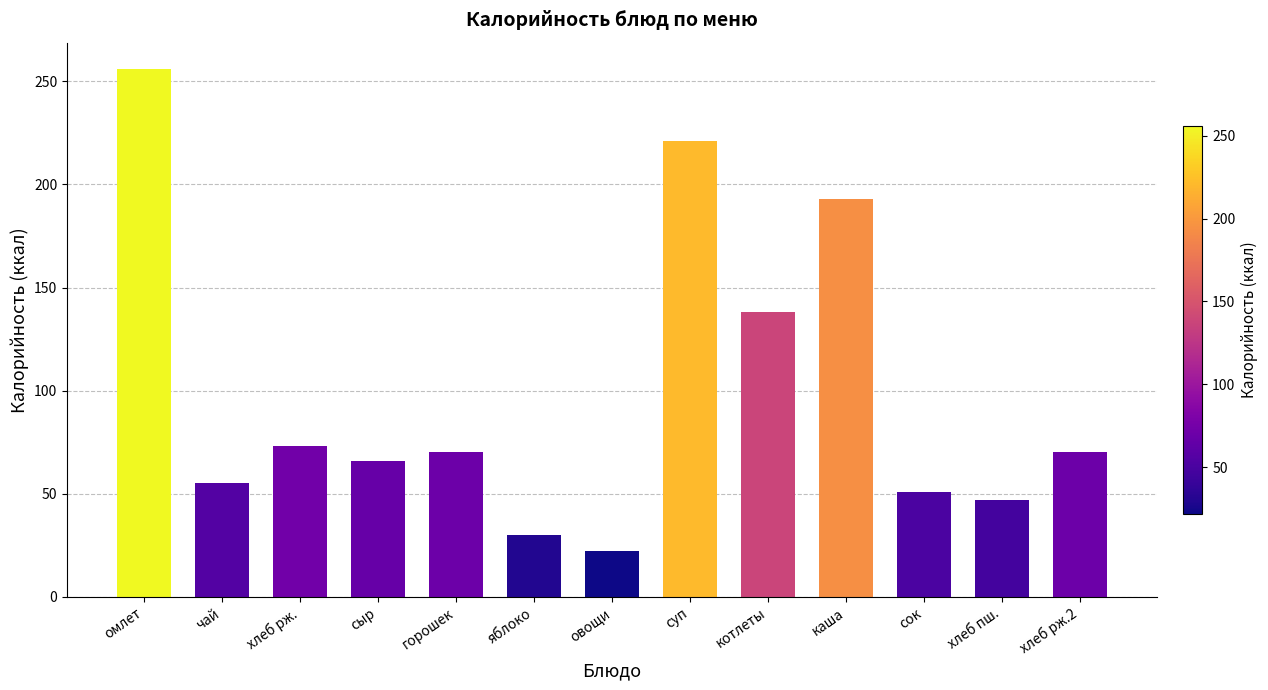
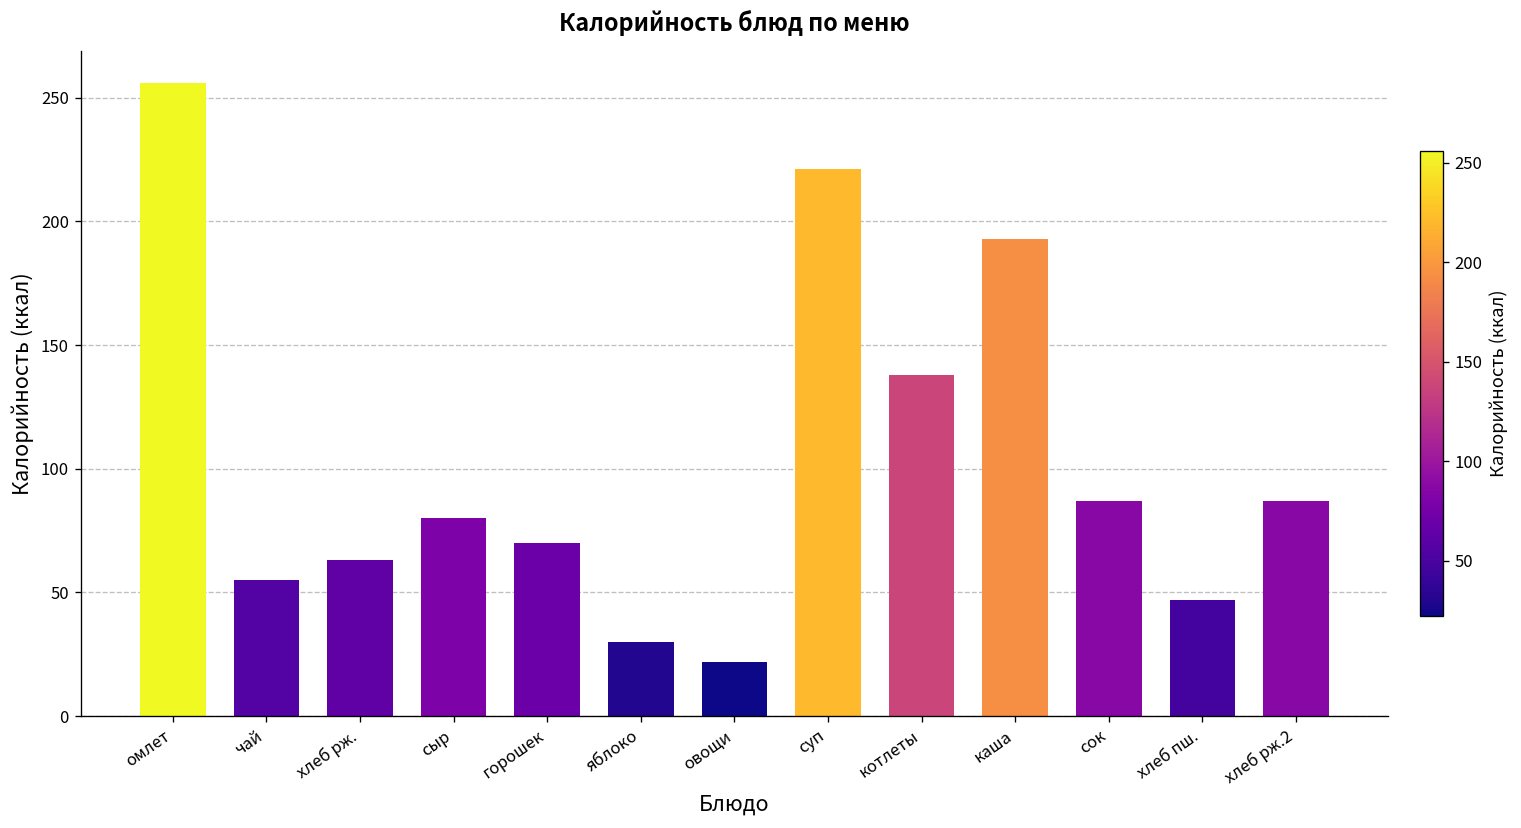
  {
    "омлет": 256,
    "чай": 55,
-   "хлеб рж.": 73,
-   "сыр": 66,
+   "хлеб рж.": 63,
+   "сыр": 80,
    "горошек": 70,
    "яблоко": 30,
    "овощи": 22,
    "суп": 221,
    "котлеты": 138,
    "каша": 193,
-   "сок": 51,
+   "сок": 87,
    "хлеб пш.": 47,
-   "хлеб рж.2": 70
+   "хлеб рж.2": 87
  }
